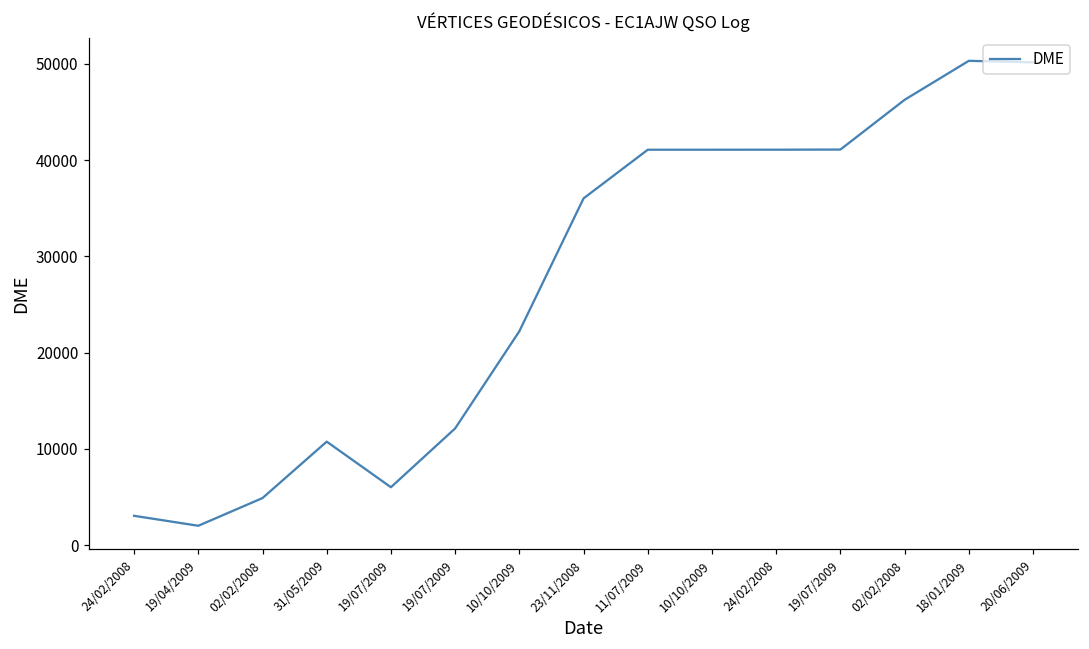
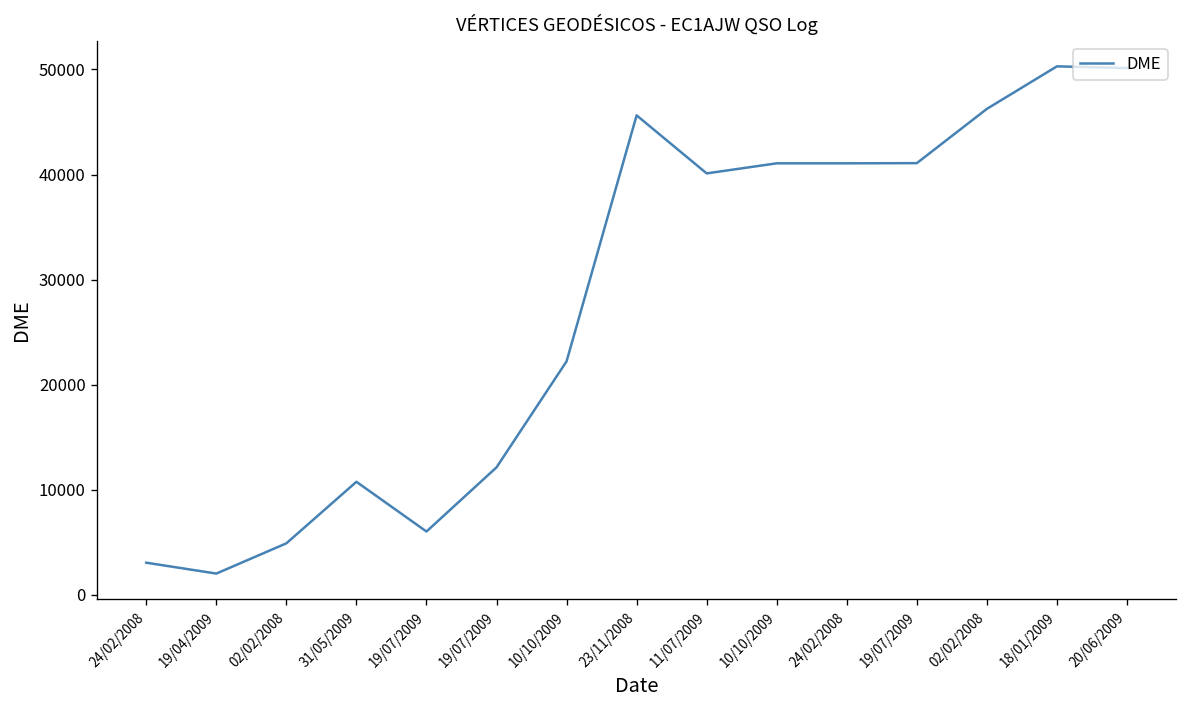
  {
    "19/04/2009": 2000,
    "31/05/2009": 11000,
-   "23/11/2008": 36000,
-   "11/07/2009": 41000,
+   "23/11/2008": 46000,
+   "11/07/2009": 40000,
    "18/01/2009": 50000
  }
